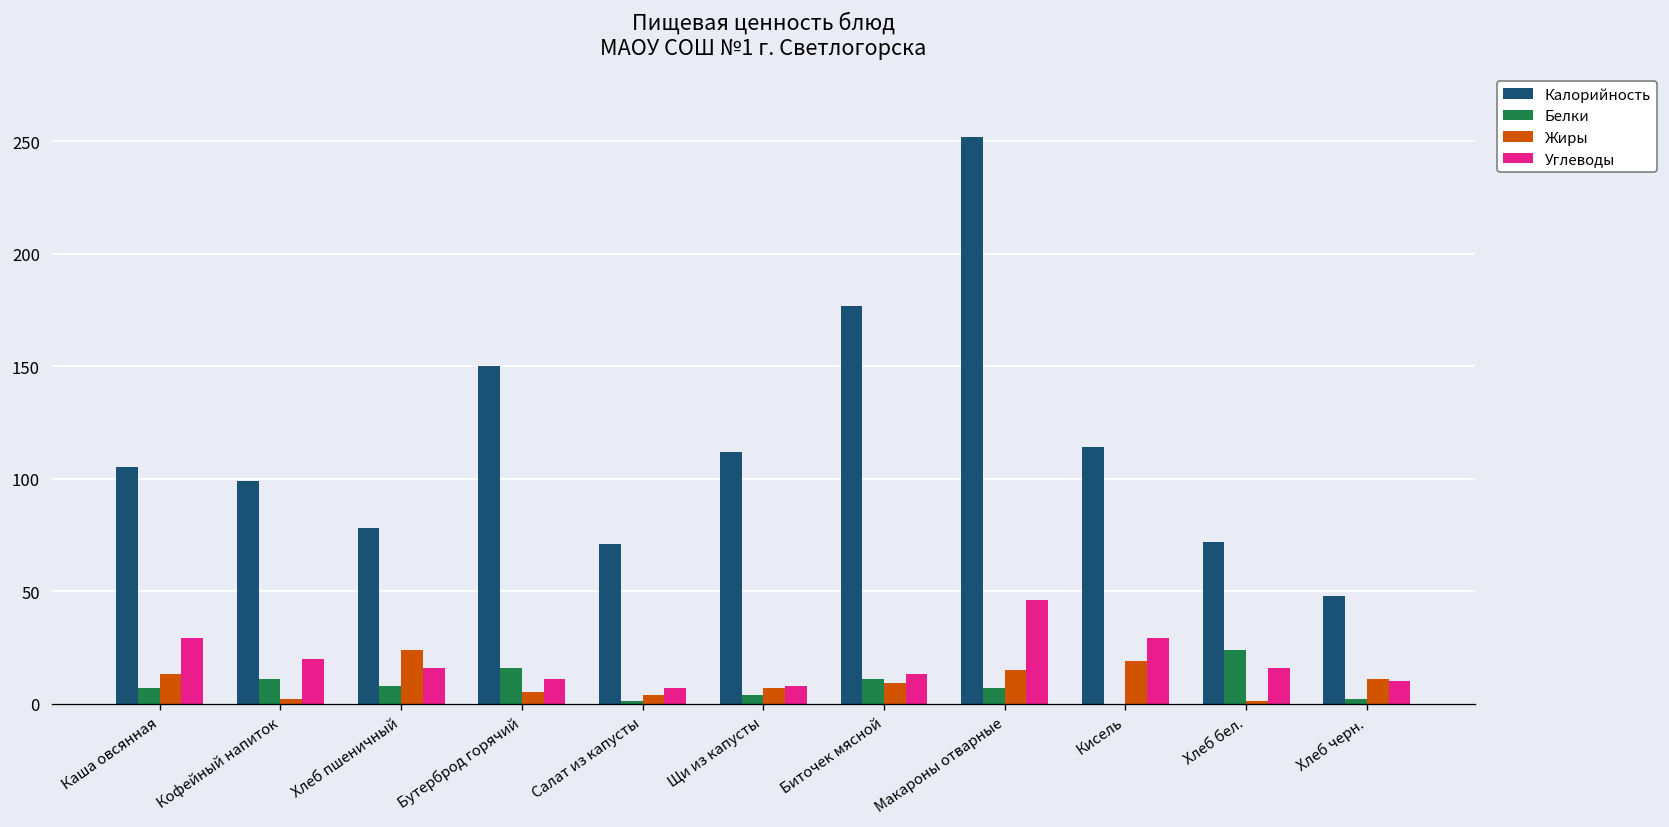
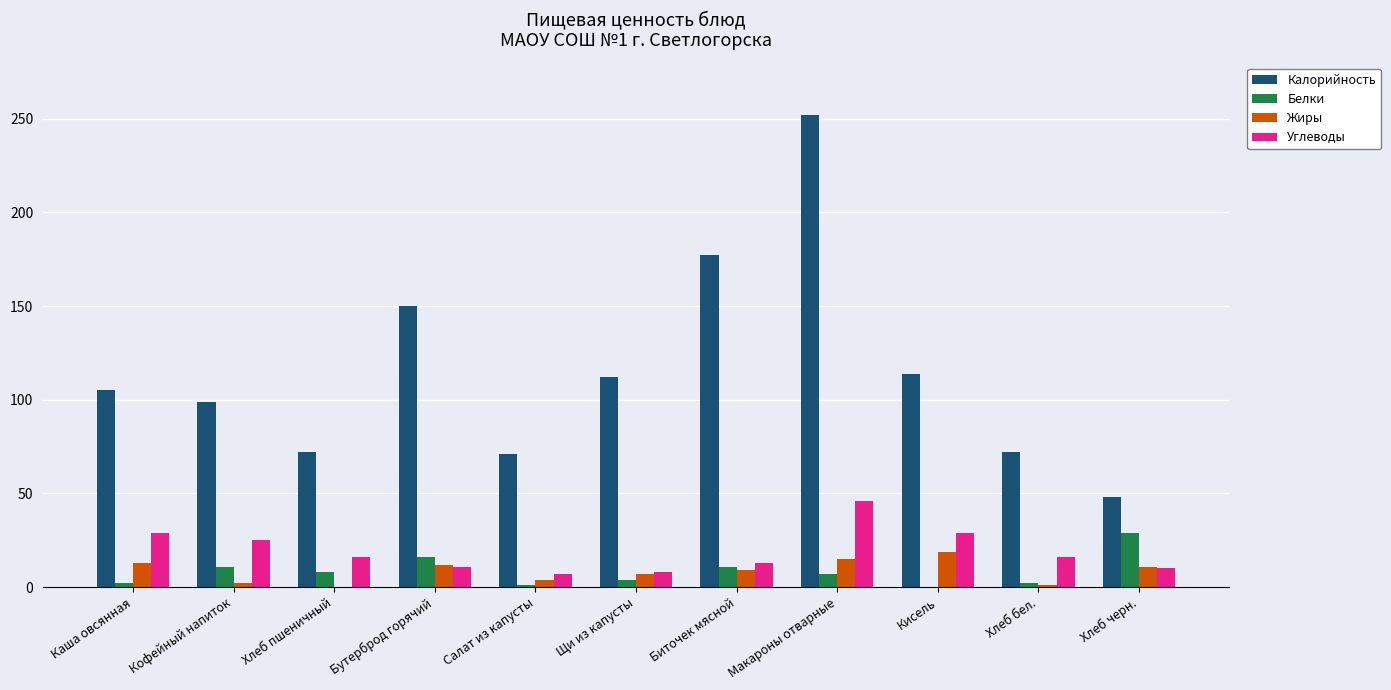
  {
    "Калорийность": {
      "Каша овсянная": 105,
      "Кофейный напиток": 99,
-     "Хлеб пшеничный": 78,
+     "Хлеб пшеничный": 72,
      "Бутерброд горячий": 150,
      "Салат из капусты": 71,
      "Щи из капусты": 112,
      "Биточек мясной": 177,
      "Макароны отварные": 252,
      "Кисель": 114,
      "Хлеб бел.": 72,
      "Хлеб черн.": 48
    },
    "Белки": {
-     "Каша овсянная": 7,
+     "Каша овсянная": 2,
      "Кофейный напиток": 11,
      "Хлеб пшеничный": 8,
      "Бутерброд горячий": 16,
      "Щи из капусты": 4,
      "Биточек мясной": 11,
      "Макароны отварные": 7,
      "Кисель": 0,
-     "Хлеб бел.": 24,
-     "Хлеб черн.": 2
+     "Хлеб бел.": 2,
+     "Хлеб черн.": 29
    },
    "Жиры": {
      "Каша овсянная": 13,
      "Кофейный напиток": 2,
-     "Хлеб пшеничный": 24,
-     "Бутерброд горячий": 5,
+     "Хлеб пшеничный": 0,
+     "Бутерброд горячий": 12,
      "Салат из капусты": 4,
      "Щи из капусты": 7,
      "Биточек мясной": 9,
      "Макароны отварные": 15,
      "Кисель": 19,
      "Хлеб черн.": 11
    },
    "Углеводы": {
      "Каша овсянная": 29,
-     "Кофейный напиток": 20,
+     "Кофейный напиток": 25,
      "Хлеб пшеничный": 16,
      "Бутерброд горячий": 11,
      "Салат из капусты": 7,
      "Щи из капусты": 8,
      "Биточек мясной": 13,
      "Макароны отварные": 46,
      "Кисель": 29,
      "Хлеб бел.": 16,
      "Хлеб черн.": 10
    }
  }
